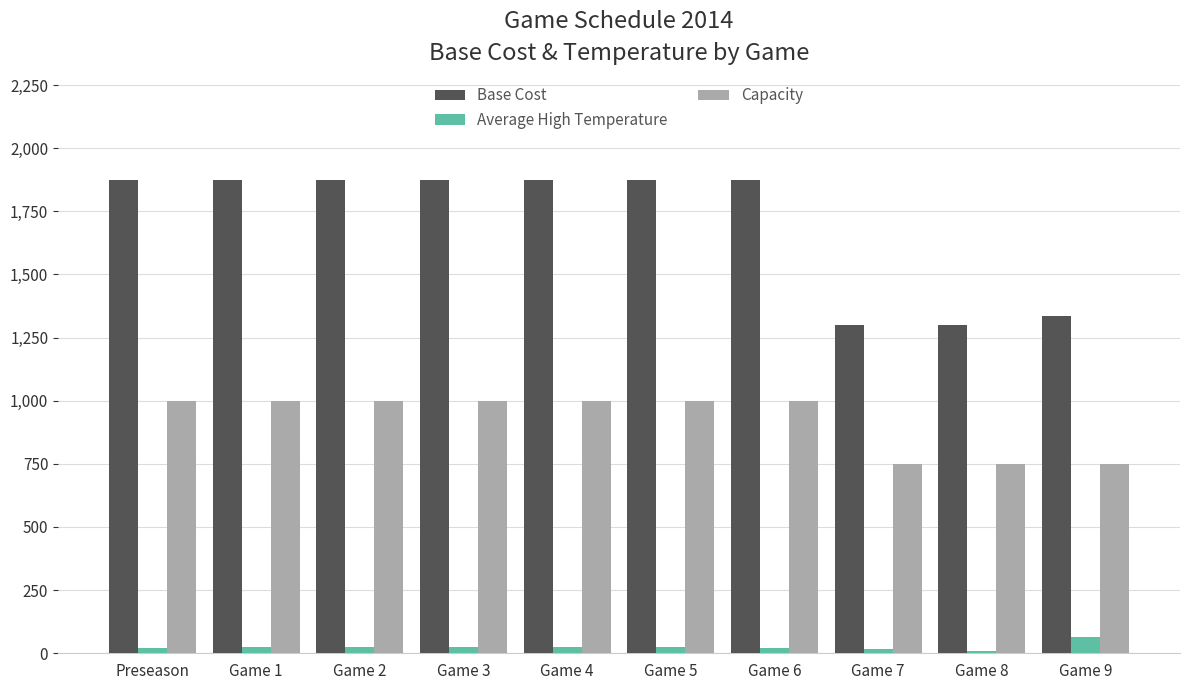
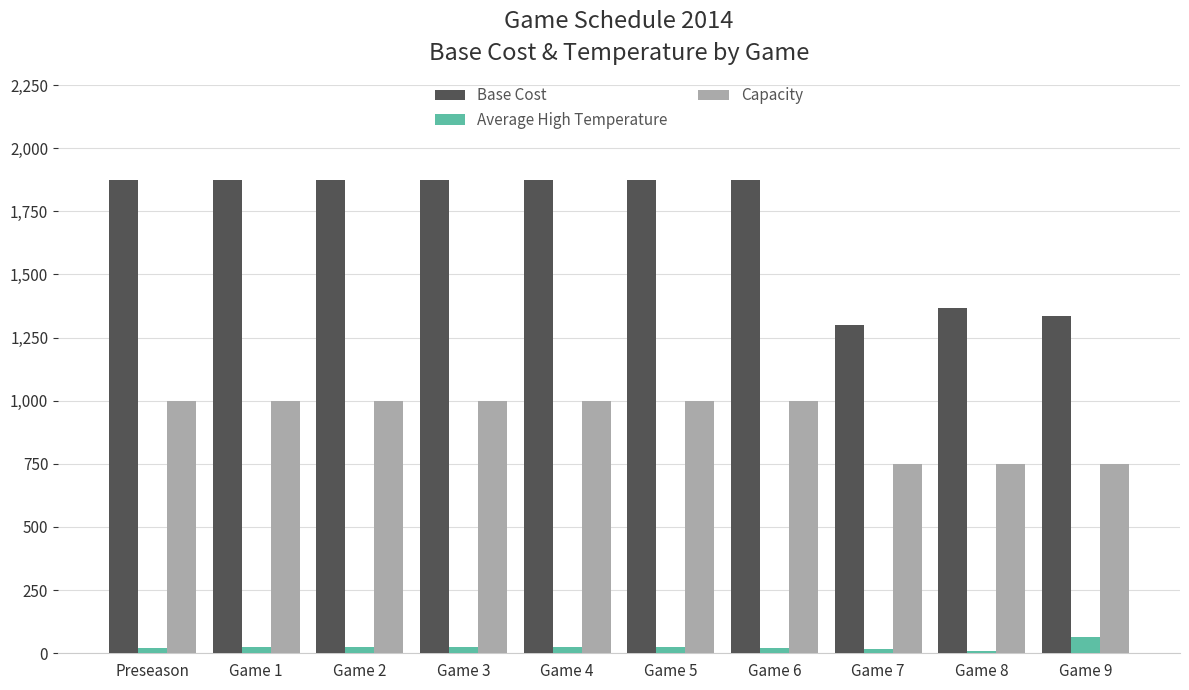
  {
    "Base Cost": {
      "Preseason": "1,880",
      "Game 1": "1,880",
      "Game 2": "1,880",
      "Game 3": "1,880",
      "Game 4": "1,880",
      "Game 5": "1,880",
      "Game 6": "1,880",
      "Game 7": "1,300",
-     "Game 8": "1,300",
+     "Game 8": "1,370",
      "Game 9": "1,340"
    },
    "Average High Temperature": {
      "Preseason": "20",
      "Game 1": "20",
      "Game 2": "30",
      "Game 3": "30",
      "Game 4": "30",
      "Game 5": "20",
      "Game 6": "20",
      "Game 7": "20",
      "Game 8": "10",
      "Game 9": "70"
    },
    "Capacity": {
      "Preseason": "1,000",
      "Game 1": "1,000",
      "Game 2": "1,000",
      "Game 3": "1,000",
      "Game 4": "1,000",
      "Game 5": "1,000",
      "Game 6": "1,000",
      "Game 7": "750",
      "Game 8": "750",
      "Game 9": "750"
    }
  }
